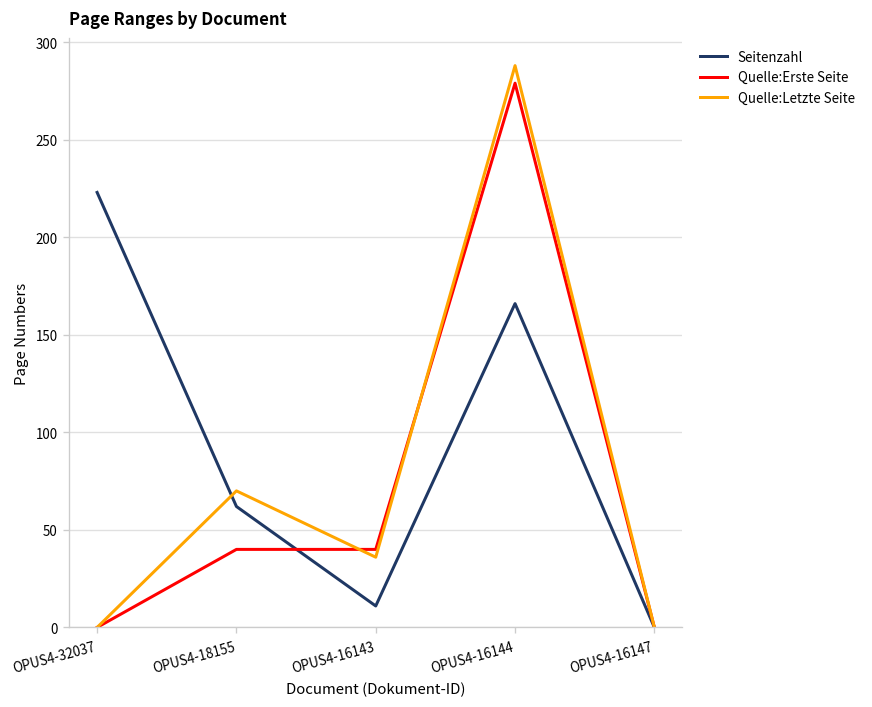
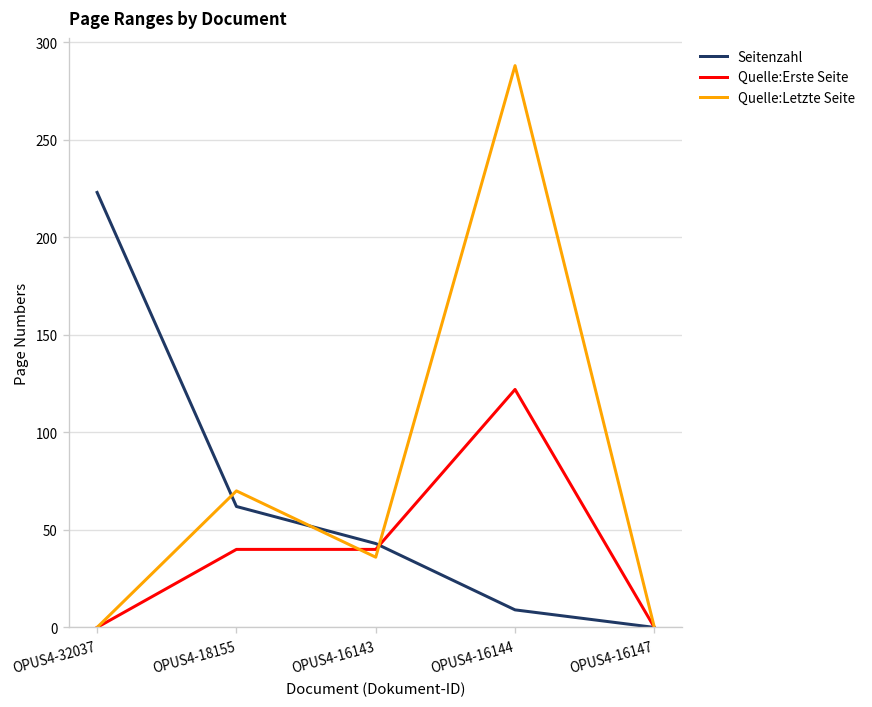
  {
    "Seitenzahl": {
      "OPUS4-32037": 223,
      "OPUS4-18155": 62,
-     "OPUS4-16143": 11,
-     "OPUS4-16144": 166
+     "OPUS4-16143": 43,
+     "OPUS4-16144": 9
    },
    "Quelle:Erste Seite": {
      "OPUS4-18155": 40,
      "OPUS4-16143": 40,
-     "OPUS4-16144": 279
+     "OPUS4-16144": 122
    },
    "Quelle:Letzte Seite": {
      "OPUS4-18155": 70,
      "OPUS4-16143": 36,
      "OPUS4-16144": 288
    }
  }
